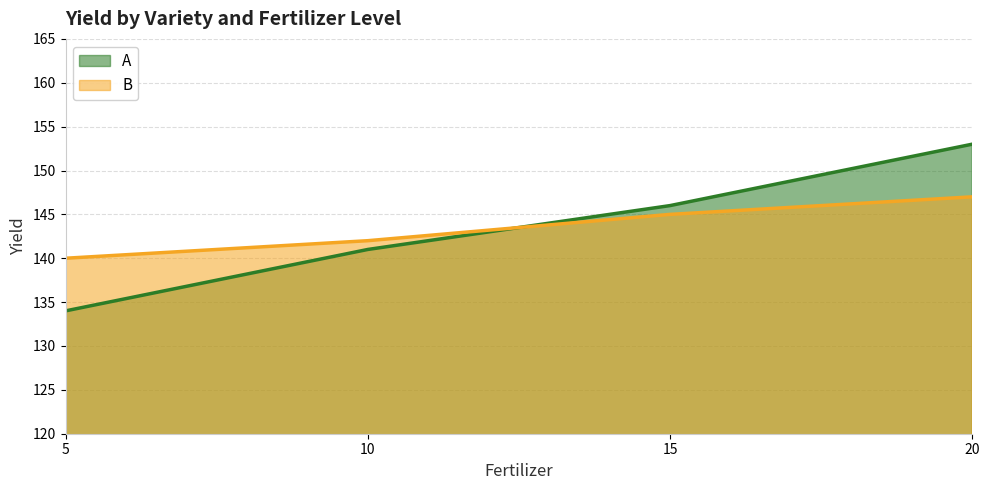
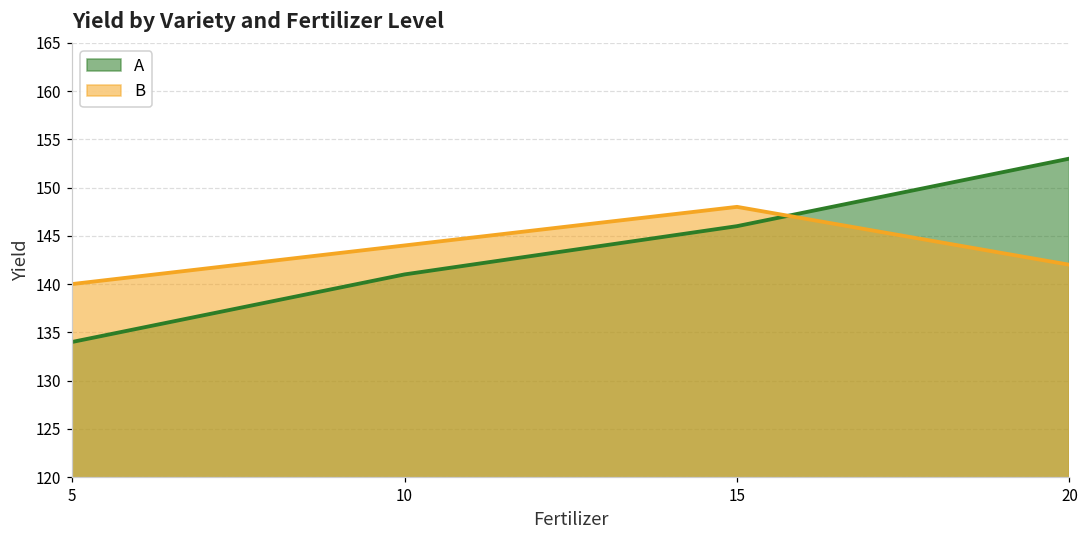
  {
    "A": {
      "5": 134,
      "10": 141,
      "15": 146,
      "20": 153
    },
    "B": {
      "5": 140,
-     "10": 142,
-     "15": 145,
-     "20": 147
+     "10": 144,
+     "15": 148,
+     "20": 142
    }
  }
